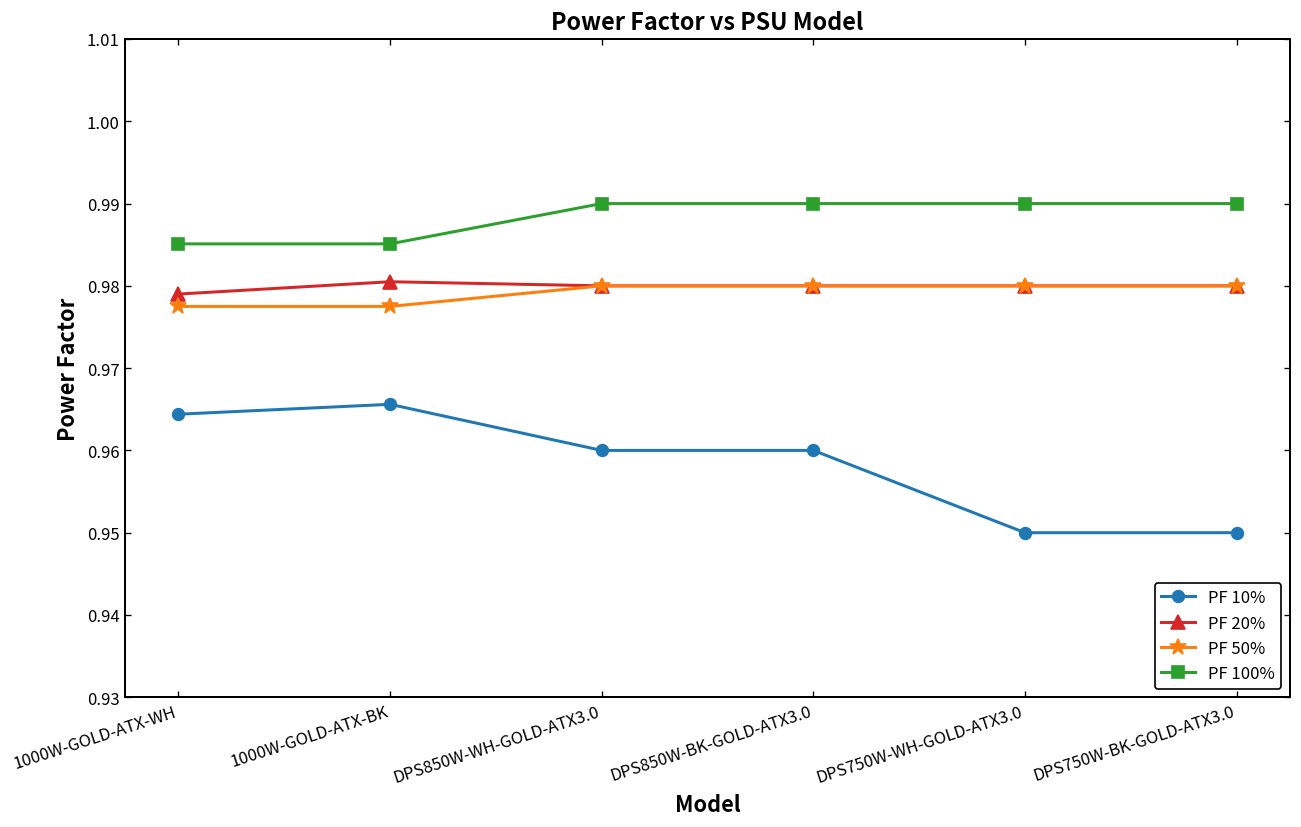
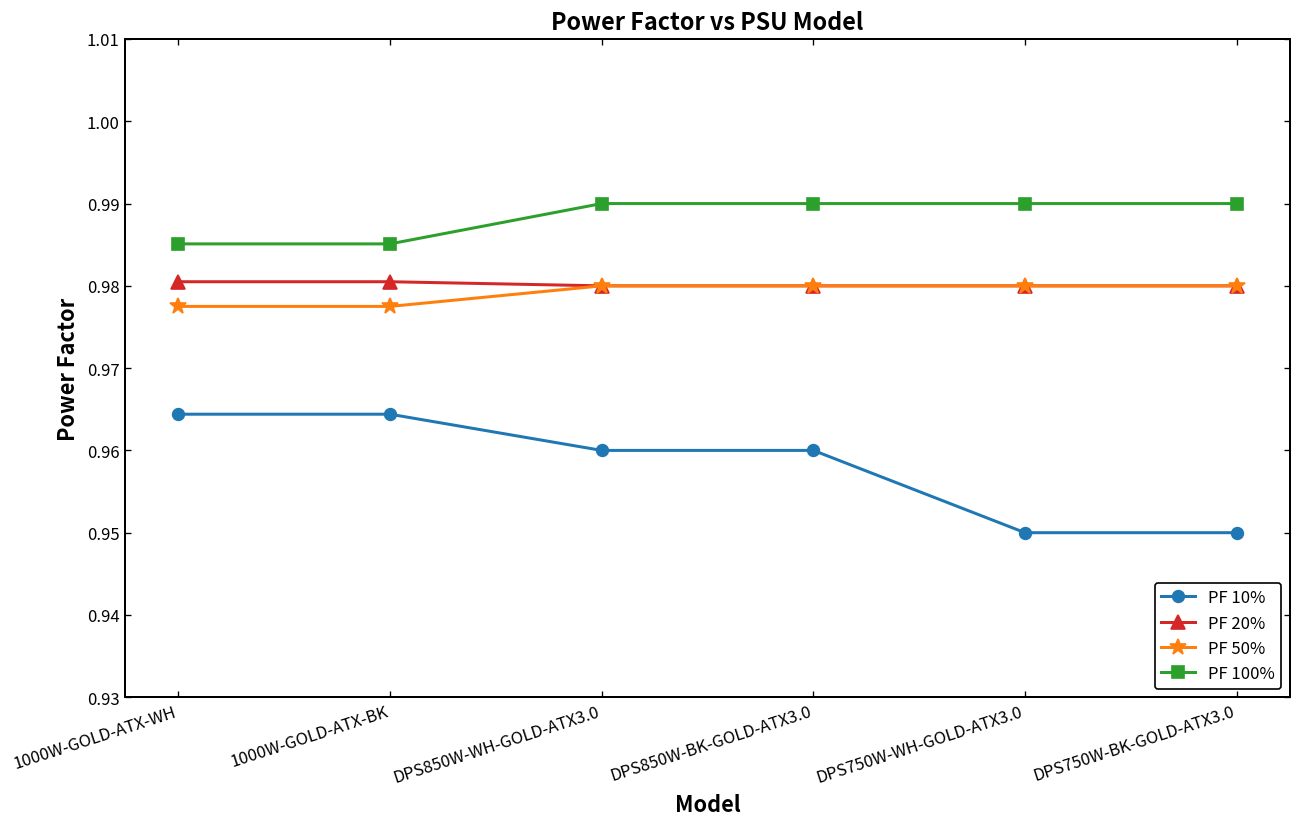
  {
    "PF 10%": {
      "1000W-GOLD-ATX-WH": 0.964,
-     "1000W-GOLD-ATX-BK": 0.966,
+     "1000W-GOLD-ATX-BK": 0.964,
      "DPS850W-WH-GOLD-ATX3.0": 0.960,
      "DPS850W-BK-GOLD-ATX3.0": 0.960,
      "DPS750W-WH-GOLD-ATX3.0": 0.950,
      "DPS750W-BK-GOLD-ATX3.0": 0.950
    },
    "PF 20%": {
-     "1000W-GOLD-ATX-WH": 0.979,
+     "1000W-GOLD-ATX-WH": 0.981,
      "1000W-GOLD-ATX-BK": 0.981
    },
    "PF 50%": {
      "1000W-GOLD-ATX-WH": 0.978,
      "1000W-GOLD-ATX-BK": 0.978
    },
    "PF 100%": {
      "1000W-GOLD-ATX-WH": 0.985,
      "1000W-GOLD-ATX-BK": 0.985,
      "DPS850W-WH-GOLD-ATX3.0": 0.990,
      "DPS850W-BK-GOLD-ATX3.0": 0.990,
      "DPS750W-WH-GOLD-ATX3.0": 0.990,
      "DPS750W-BK-GOLD-ATX3.0": 0.990
    }
  }
